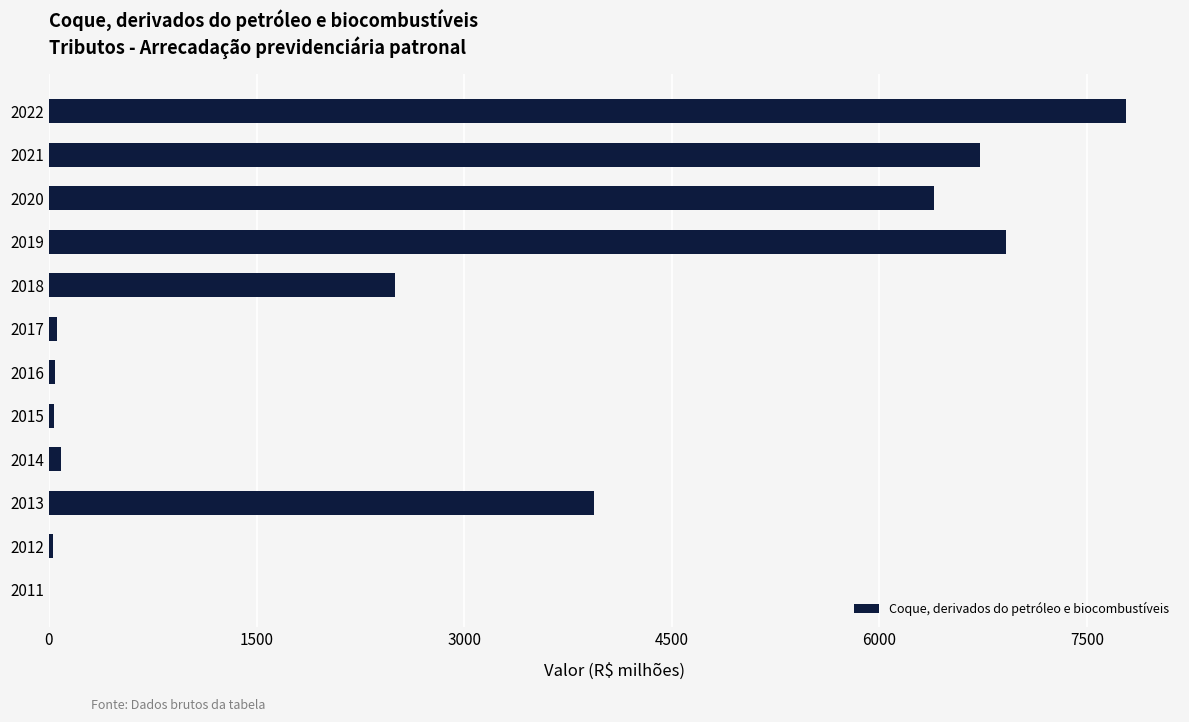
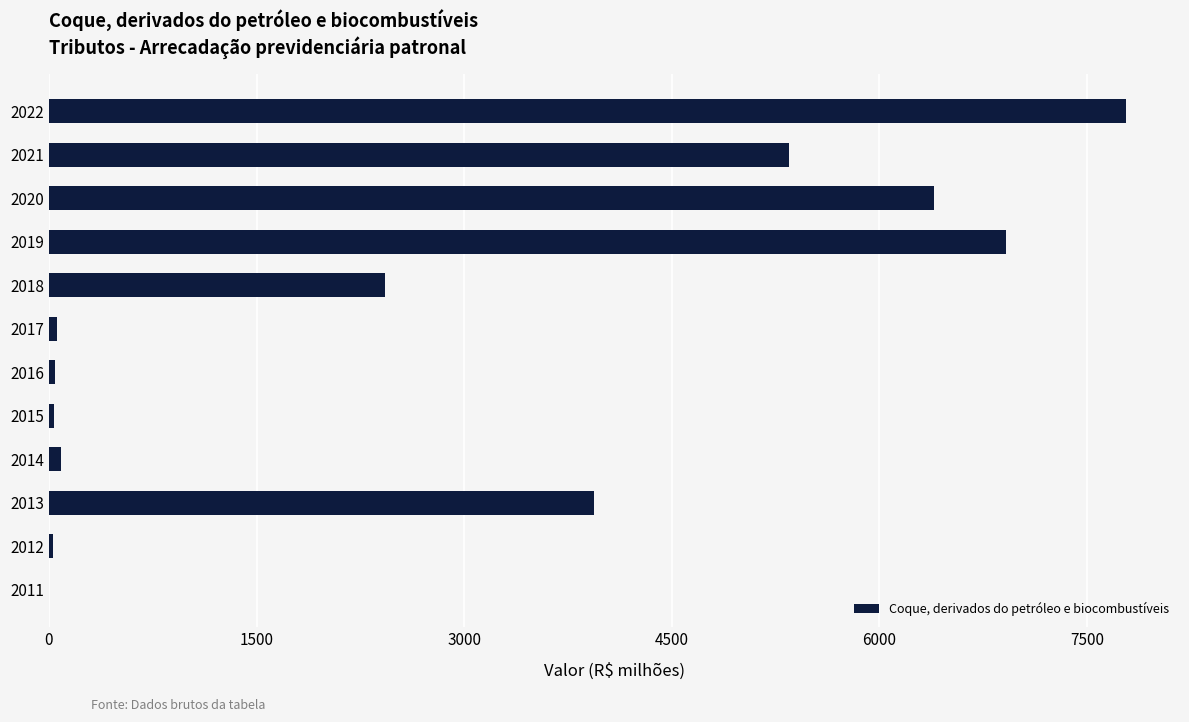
  {
    "2022": 7780,
-   "2021": 6730,
+   "2021": 5350,
    "2020": 6390,
    "2019": 6920,
-   "2018": 2500,
+   "2018": 2430,
    "2017": 60,
    "2016": 40,
    "2015": 40,
    "2014": 90,
    "2013": 3940,
    "2012": 30
  }
